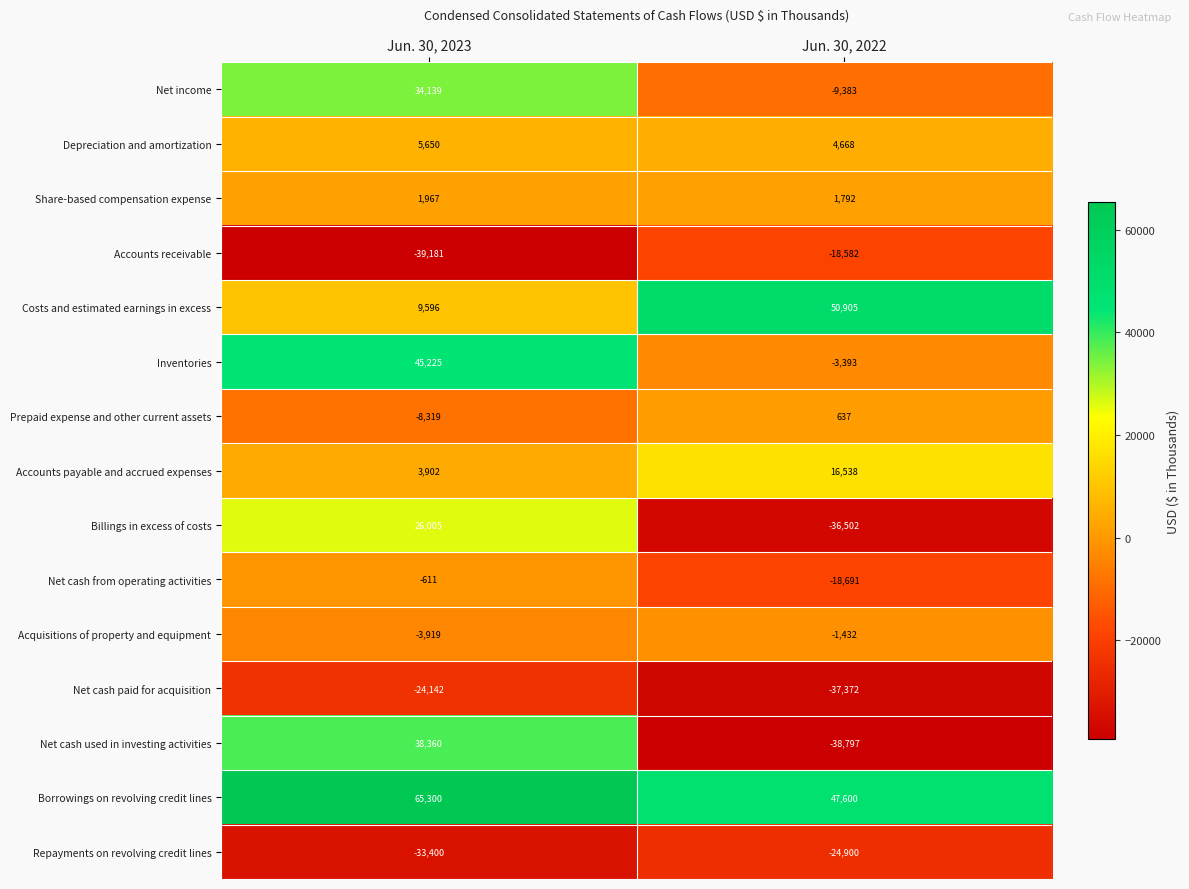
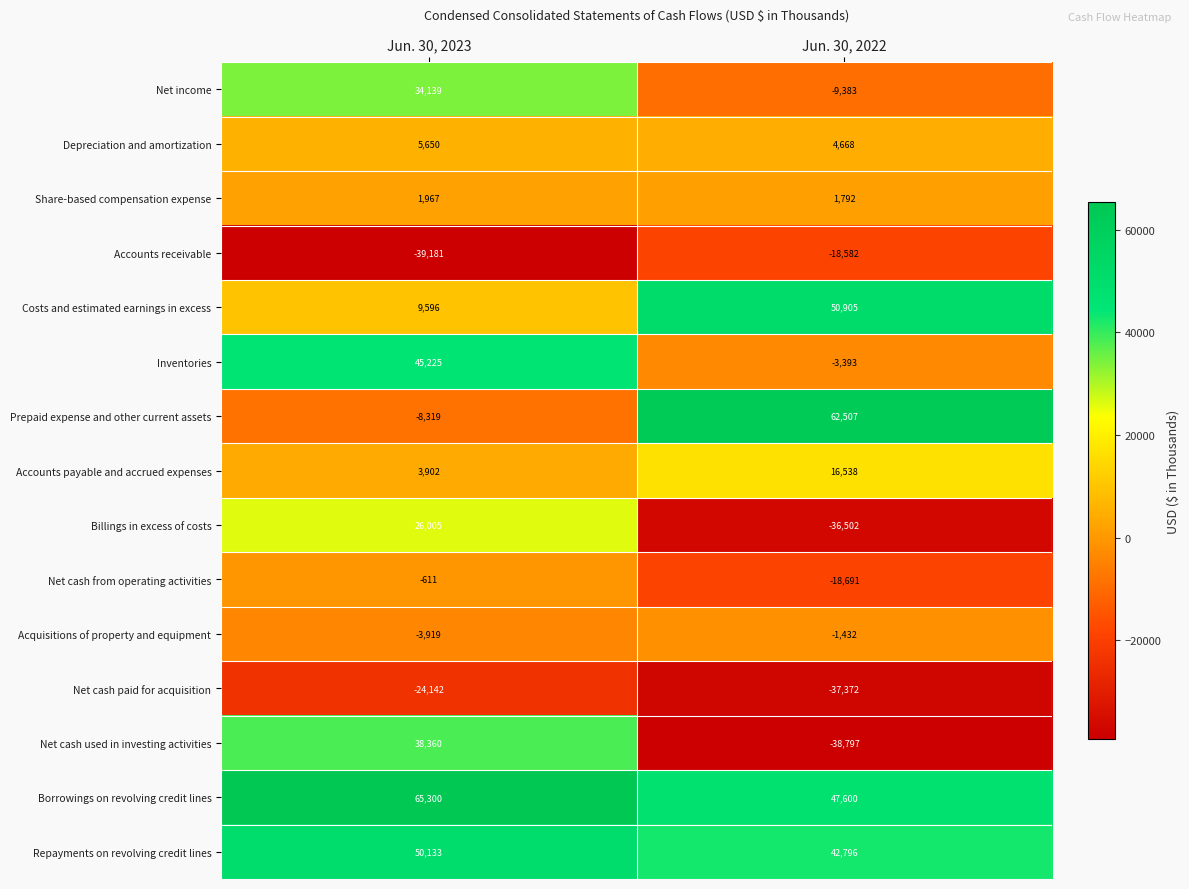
  {
    "Net income": {
      "Jun. 30, 2023": "34,139",
      "Jun. 30, 2022": "-9,383"
    },
    "Depreciation and amortization": {
      "Jun. 30, 2023": "5,650",
      "Jun. 30, 2022": "4,668"
    },
    "Share-based compensation expense": {
      "Jun. 30, 2023": "1,967",
      "Jun. 30, 2022": "1,792"
    },
    "Accounts receivable": {
      "Jun. 30, 2023": "-39,181",
      "Jun. 30, 2022": "-18,582"
    },
    "Costs and estimated earnings in excess": {
      "Jun. 30, 2023": "9,596",
      "Jun. 30, 2022": "50,905"
    },
    "Inventories": {
      "Jun. 30, 2023": "45,225",
      "Jun. 30, 2022": "-3,393"
    },
    "Prepaid expense and other current assets": {
      "Jun. 30, 2023": "-8,319",
-     "Jun. 30, 2022": "637"
+     "Jun. 30, 2022": "62,507"
    },
    "Accounts payable and accrued expenses": {
      "Jun. 30, 2023": "3,902",
      "Jun. 30, 2022": "16,538"
    },
    "Billings in excess of costs": {
      "Jun. 30, 2023": "26,005",
      "Jun. 30, 2022": "-36,502"
    },
    "Net cash from operating activities": {
      "Jun. 30, 2023": "-611",
      "Jun. 30, 2022": "-18,691"
    },
    "Acquisitions of property and equipment": {
      "Jun. 30, 2023": "-3,919",
      "Jun. 30, 2022": "-1,432"
    },
    "Net cash paid for acquisition": {
      "Jun. 30, 2023": "-24,142",
      "Jun. 30, 2022": "-37,372"
    },
    "Net cash used in investing activities": {
      "Jun. 30, 2023": "38,360",
      "Jun. 30, 2022": "-38,797"
    },
    "Borrowings on revolving credit lines": {
      "Jun. 30, 2023": "65,300",
      "Jun. 30, 2022": "47,600"
    },
    "Repayments on revolving credit lines": {
-     "Jun. 30, 2023": "-33,400",
-     "Jun. 30, 2022": "-24,900"
+     "Jun. 30, 2023": "50,133",
+     "Jun. 30, 2022": "42,796"
    }
  }
